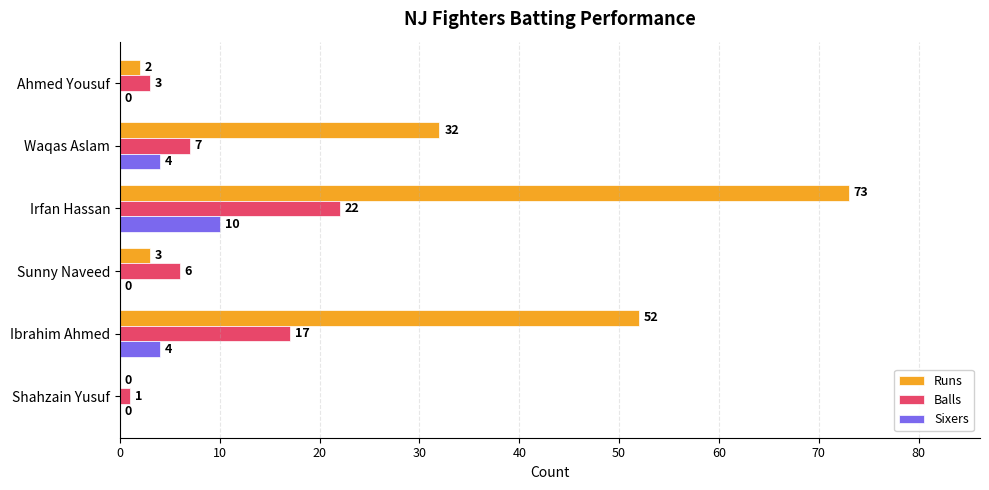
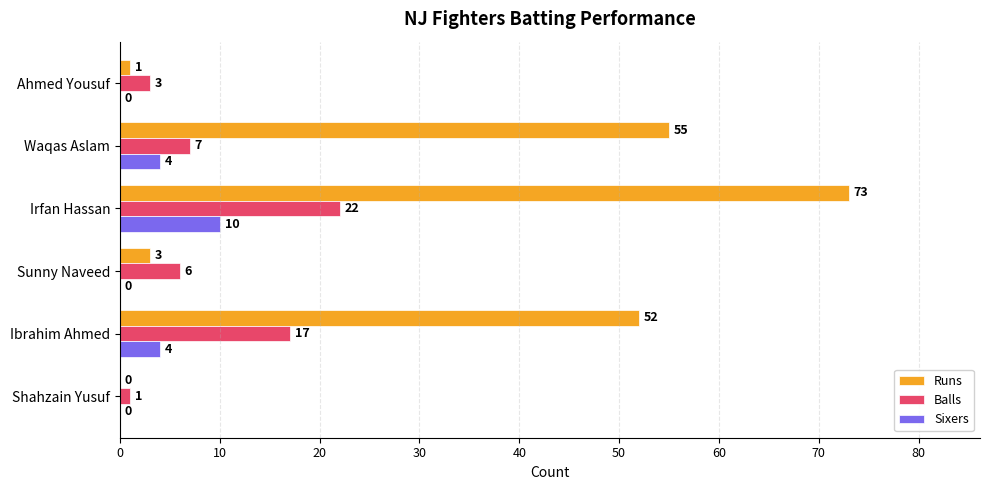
  {
    "Runs": {
-     "Ahmed Yousuf": 2,
-     "Waqas Aslam": 32,
+     "Ahmed Yousuf": 1,
+     "Waqas Aslam": 55,
      "Irfan Hassan": 73,
      "Sunny Naveed": 3,
      "Ibrahim Ahmed": 52,
      "Shahzain Yusuf": 0
    },
    "Balls": {
      "Ahmed Yousuf": 3,
      "Waqas Aslam": 7,
      "Irfan Hassan": 22,
      "Sunny Naveed": 6,
      "Ibrahim Ahmed": 17,
      "Shahzain Yusuf": 1
    },
    "Sixers": {
      "Ahmed Yousuf": 0,
      "Waqas Aslam": 4,
      "Irfan Hassan": 10,
      "Sunny Naveed": 0,
      "Ibrahim Ahmed": 4,
      "Shahzain Yusuf": 0
    }
  }
